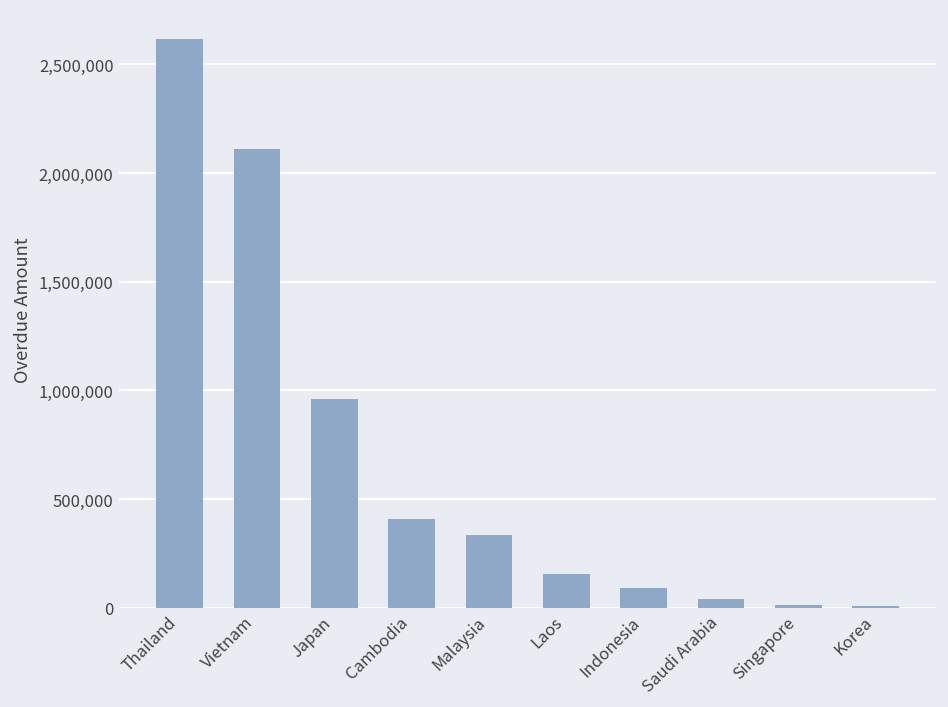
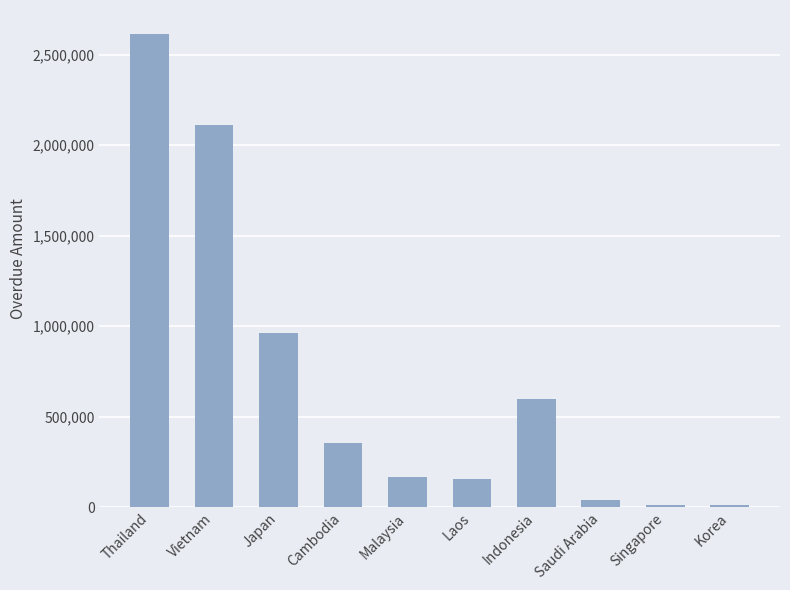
  {
    "Thailand": "2,620,000",
    "Vietnam": "2,110,000",
    "Japan": "960,000",
-   "Cambodia": "410,000",
-   "Malaysia": "330,000",
+   "Cambodia": "360,000",
+   "Malaysia": "170,000",
    "Laos": "160,000",
-   "Indonesia": "90,000",
+   "Indonesia": "600,000",
    "Saudi Arabia": "40,000"
  }
